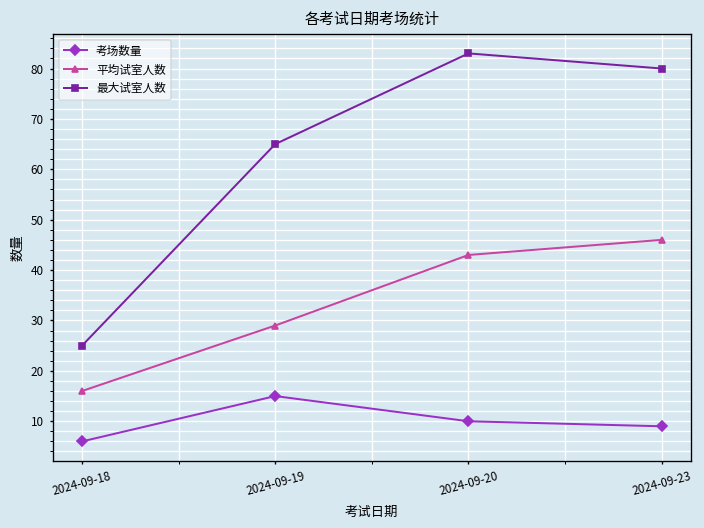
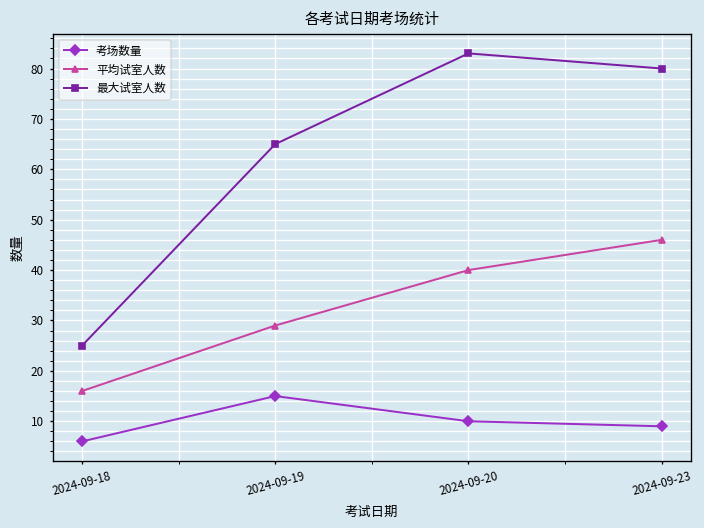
  {
    "平均试室人数": {
      "2024-09-18": 16,
      "2024-09-19": 29,
-     "2024-09-20": 43,
+     "2024-09-20": 40,
      "2024-09-23": 46
    }
  }
